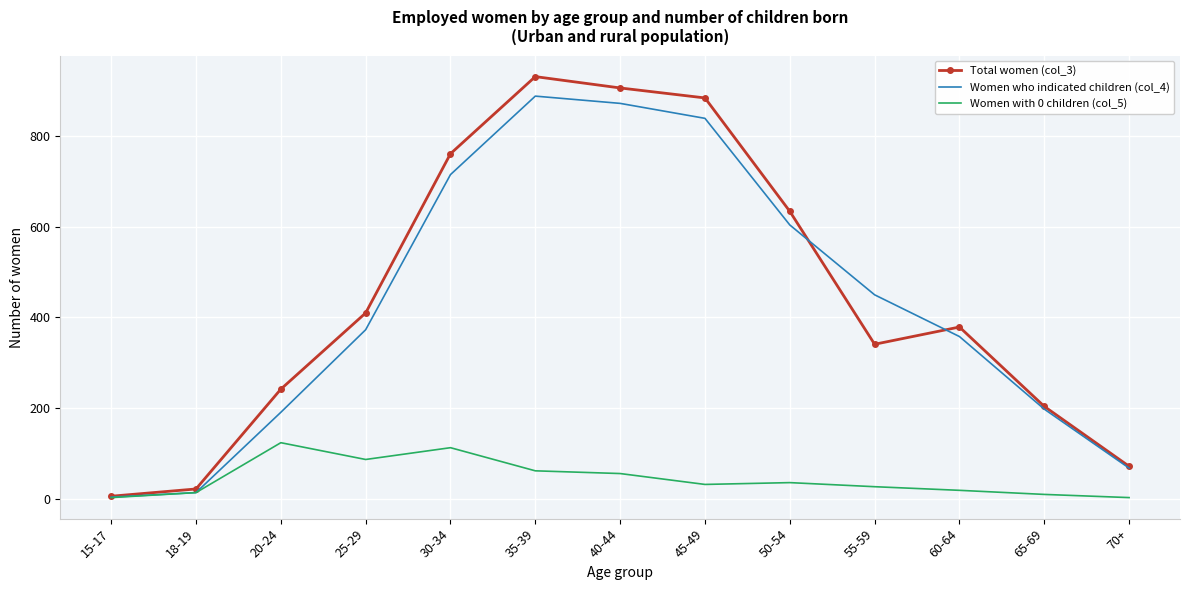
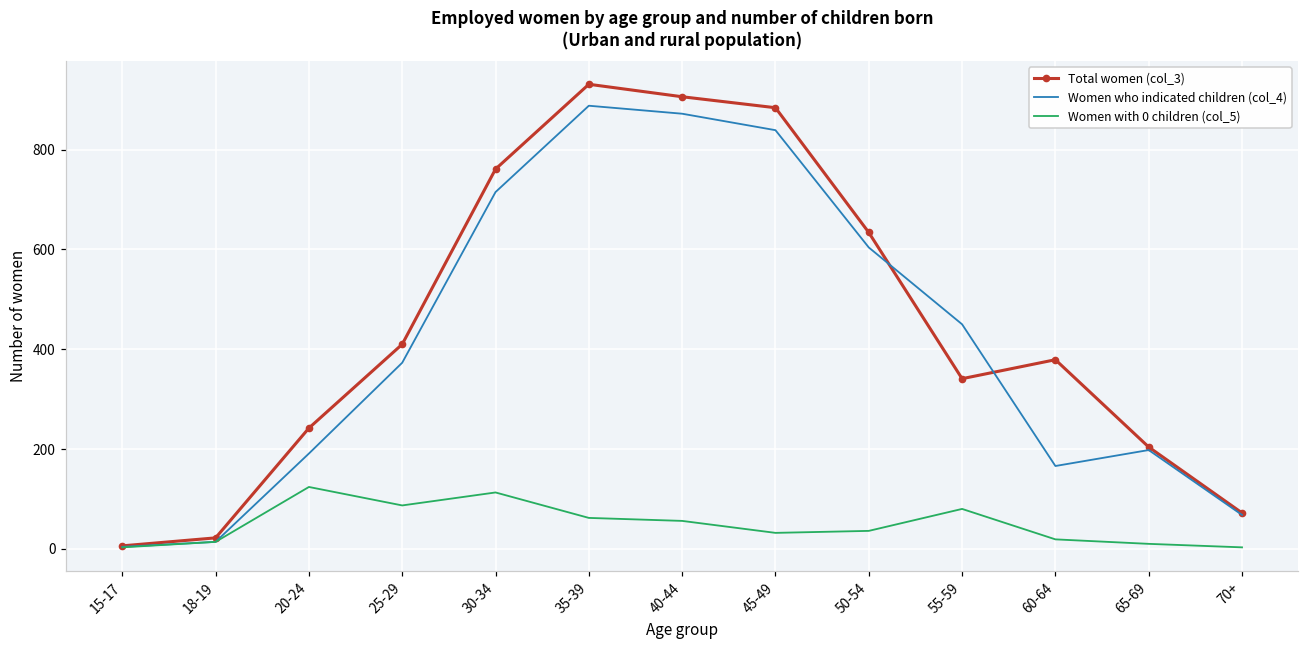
  {
    "Total women (col_3)": {
      "18-19": 20,
      "20-24": 240,
      "25-29": 410,
      "30-34": 760,
      "35-39": 930,
      "40-44": 910,
      "45-49": 880,
      "50-54": 630,
      "55-59": 340,
      "60-64": 380,
      "65-69": 200
    },
    "Women who indicated children (col_4)": {
      "20-24": 190,
      "25-29": 370,
      "30-34": 720,
      "35-39": 890,
      "40-44": 870,
      "45-49": 840,
      "50-54": 600,
      "55-59": 450,
-     "60-64": 360,
+     "60-64": 170,
      "65-69": 200
    },
    "Women with 0 children (col_5)": {
      "20-24": 120,
      "25-29": 90,
      "30-34": 110,
      "35-39": 60,
      "40-44": 60,
      "45-49": 30,
      "50-54": 40,
-     "55-59": 30,
+     "55-59": 80,
      "60-64": 20,
      "65-69": 10,
      "70+": 0
    }
  }
